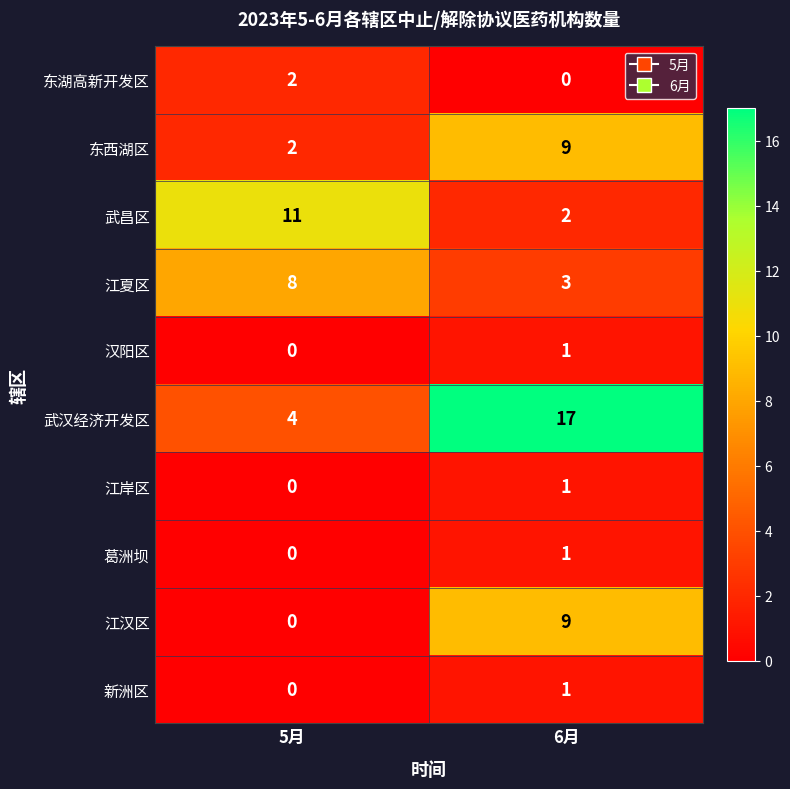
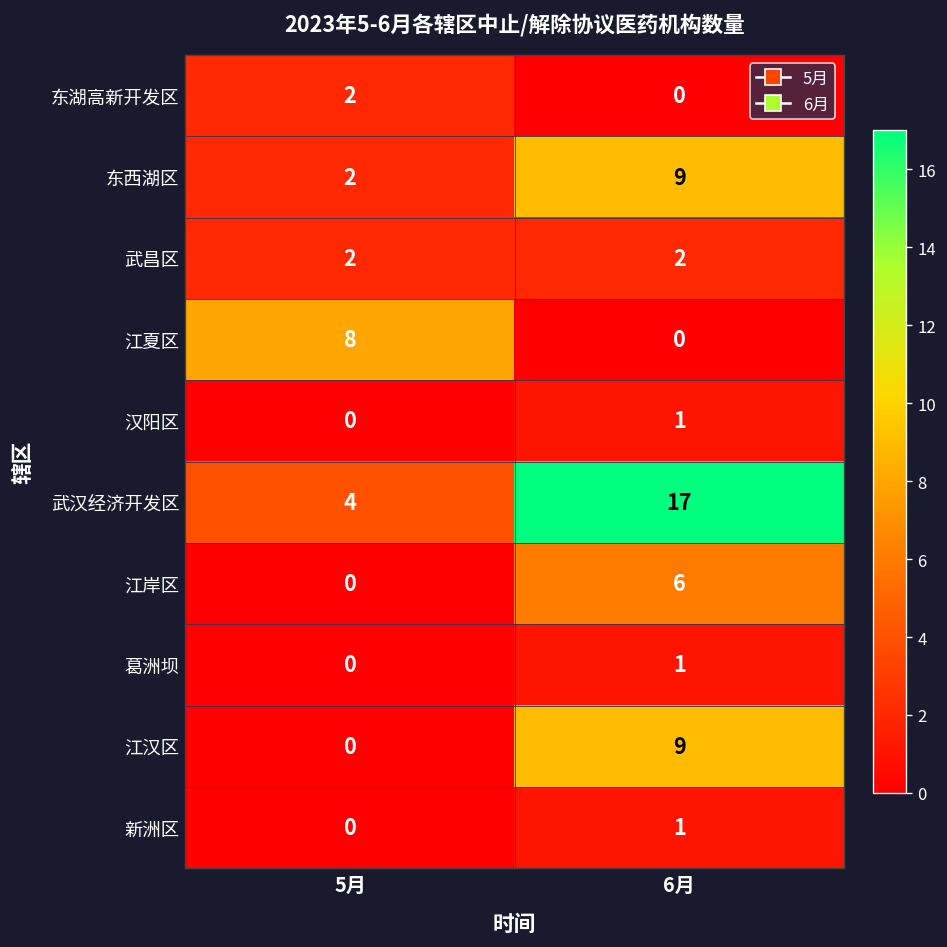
  {
    "东湖高新开发区": {
      "5月": 2,
      "6月": 0
    },
    "东西湖区": {
      "5月": 2,
      "6月": 9
    },
    "武昌区": {
-     "5月": 11,
+     "5月": 2,
      "6月": 2
    },
    "江夏区": {
      "5月": 8,
-     "6月": 3
+     "6月": 0
    },
    "汉阳区": {
      "5月": 0,
      "6月": 1
    },
    "武汉经济开发区": {
      "5月": 4,
      "6月": 17
    },
    "江岸区": {
      "5月": 0,
-     "6月": 1
+     "6月": 6
    },
    "葛洲坝": {
      "5月": 0,
      "6月": 1
    },
    "江汉区": {
      "5月": 0,
      "6月": 9
    },
    "新洲区": {
      "5月": 0,
      "6月": 1
    }
  }
